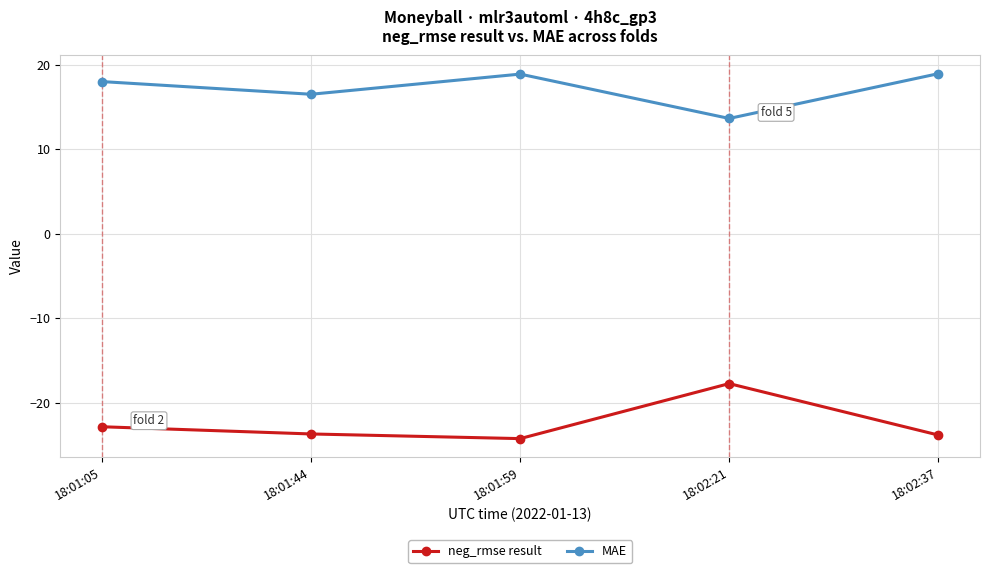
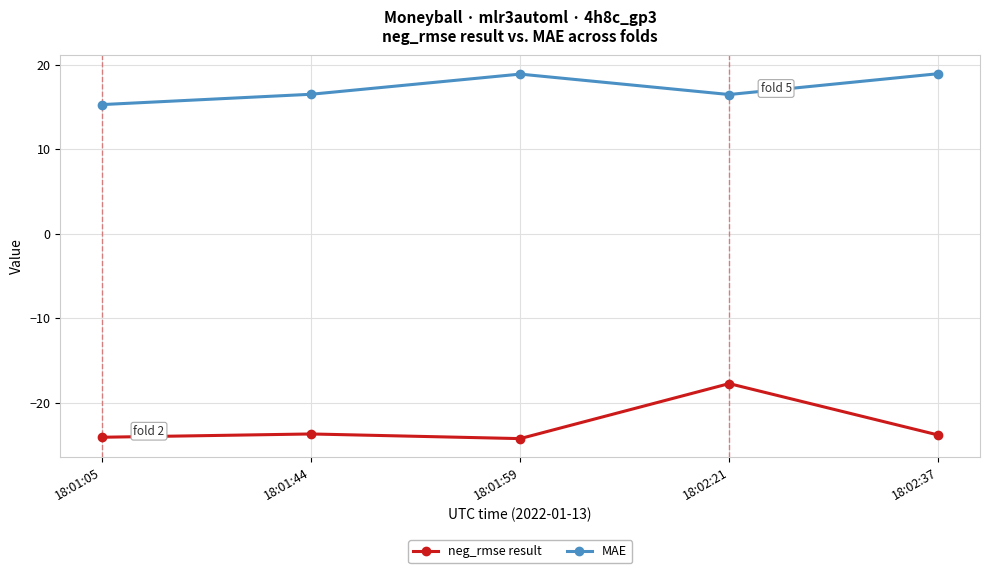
  {
    "neg_rmse result": {
-     "18:01:05": -23,
+     "18:01:05": -24,
      "18:01:44": -24,
      "18:01:59": -24,
      "18:02:21": -18,
      "18:02:37": -24
    },
    "MAE": {
-     "18:01:05": 18,
+     "18:01:05": 15,
      "18:01:44": 17,
      "18:01:59": 19,
-     "18:02:21": 14,
+     "18:02:21": 16,
      "18:02:37": 19
    }
  }
